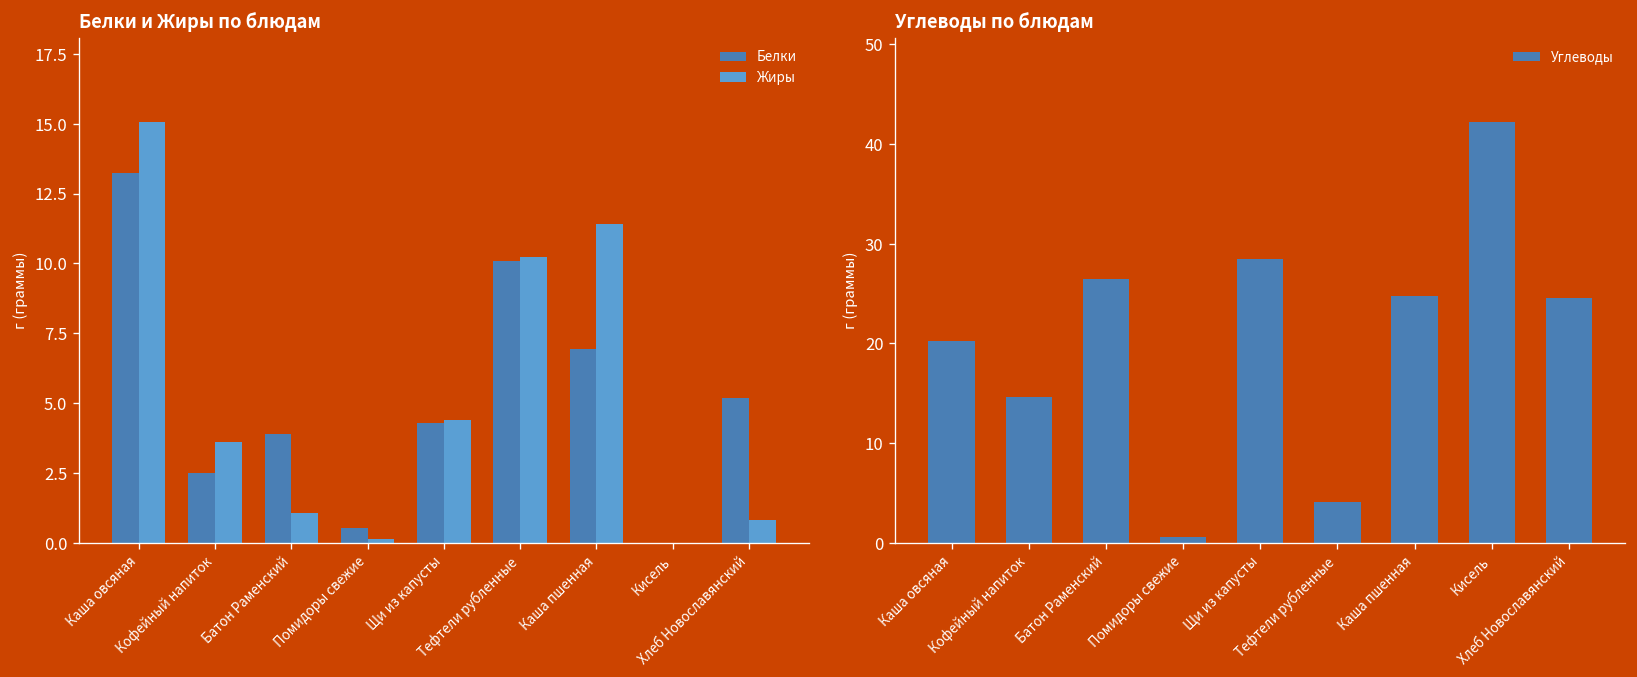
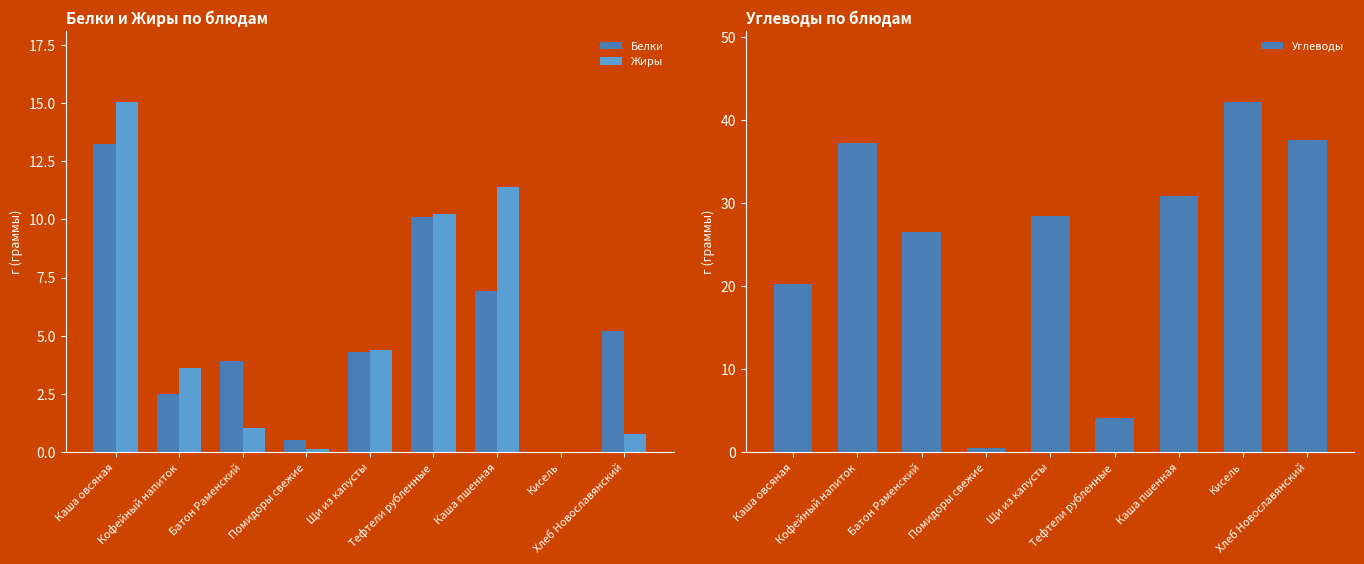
  {
    "Углеводы по блюдам": {
      "Каша овсяная": 20,
-     "Кофейный напиток": 15,
+     "Кофейный напиток": 37,
      "Батон Раменский": 27,
      "Помидоры свежие": 1,
      "Щи из капусты": 28,
      "Тефтели рубленные": 4,
-     "Каша пшенная": 25,
+     "Каша пшенная": 31,
      "Кисель": 42,
-     "Хлеб Новославянский": 25
+     "Хлеб Новославянский": 38
    }
  }
